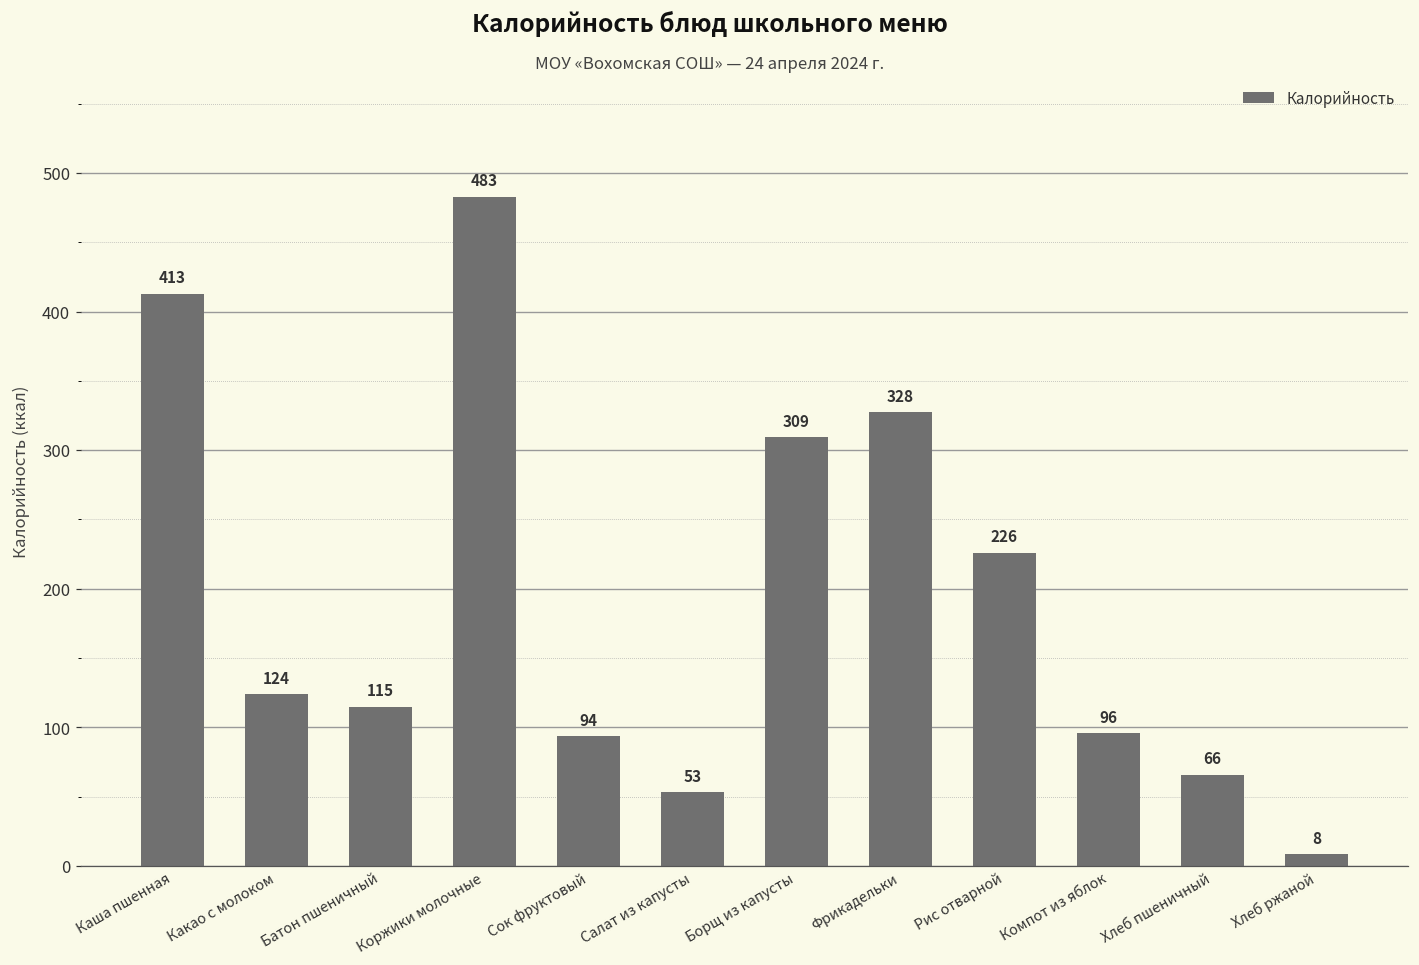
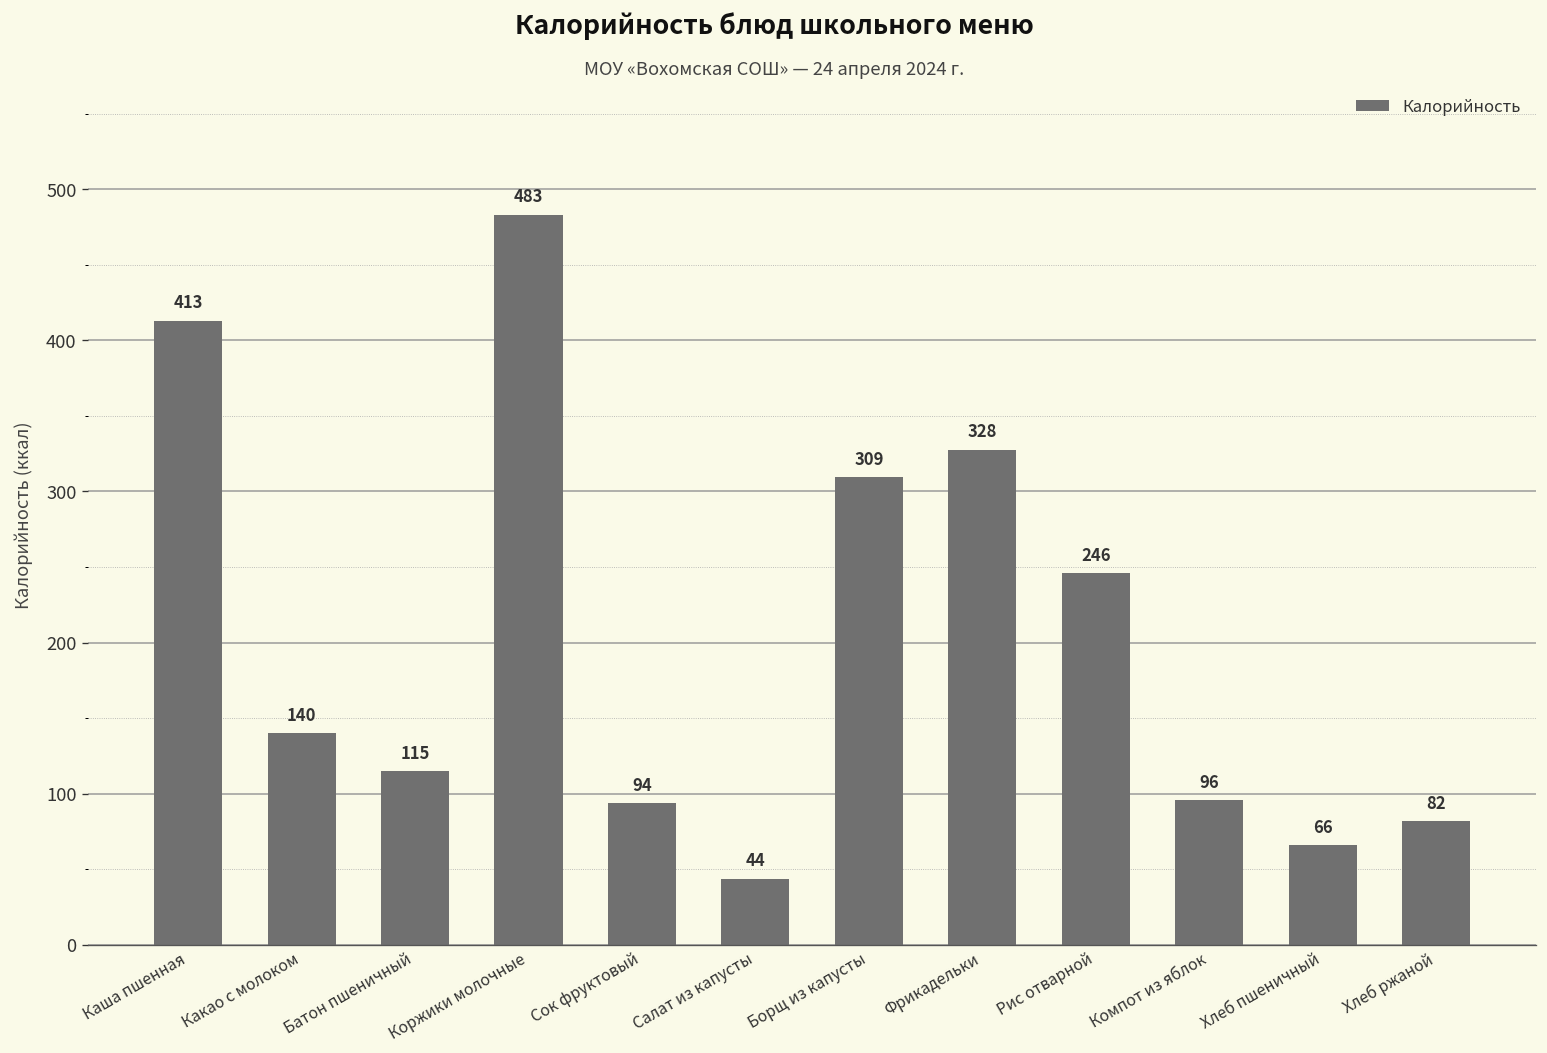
  {
    "Каша пшенная": 413,
-   "Какао с молоком": 124,
+   "Какао с молоком": 140,
    "Батон пшеничный": 115,
    "Коржики молочные": 483,
    "Сок фруктовый": 94,
-   "Салат из капусты": 53,
+   "Салат из капусты": 44,
    "Борщ из капусты": 309,
    "Фрикадельки": 328,
-   "Рис отварной": 226,
+   "Рис отварной": 246,
    "Компот из яблок": 96,
    "Хлеб пшеничный": 66,
-   "Хлеб ржаной": 8
+   "Хлеб ржаной": 82
  }
